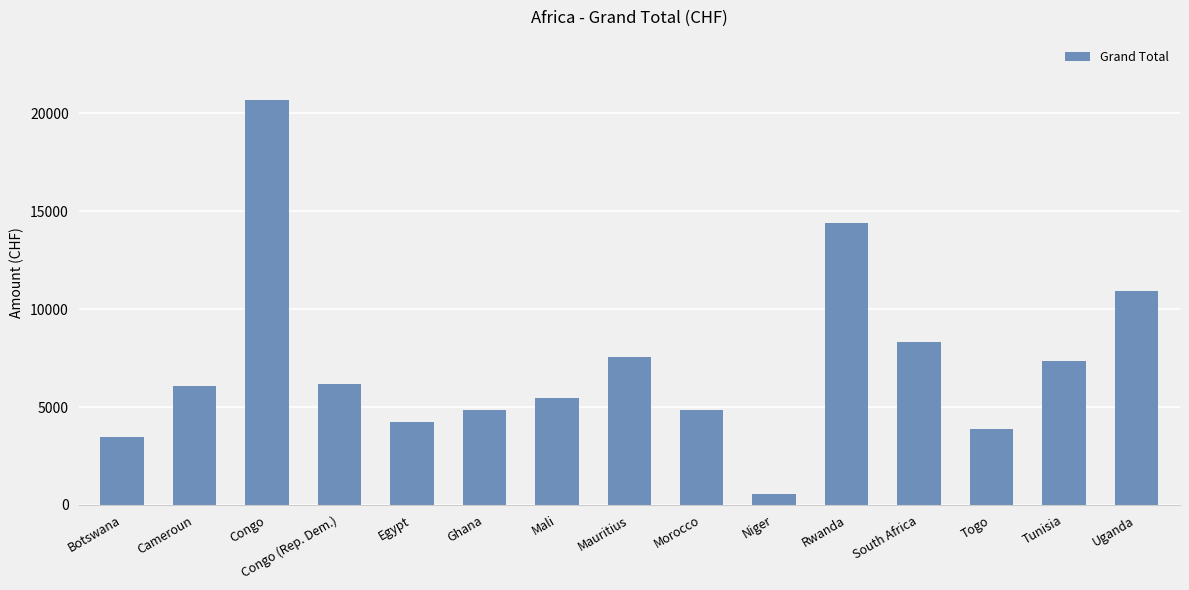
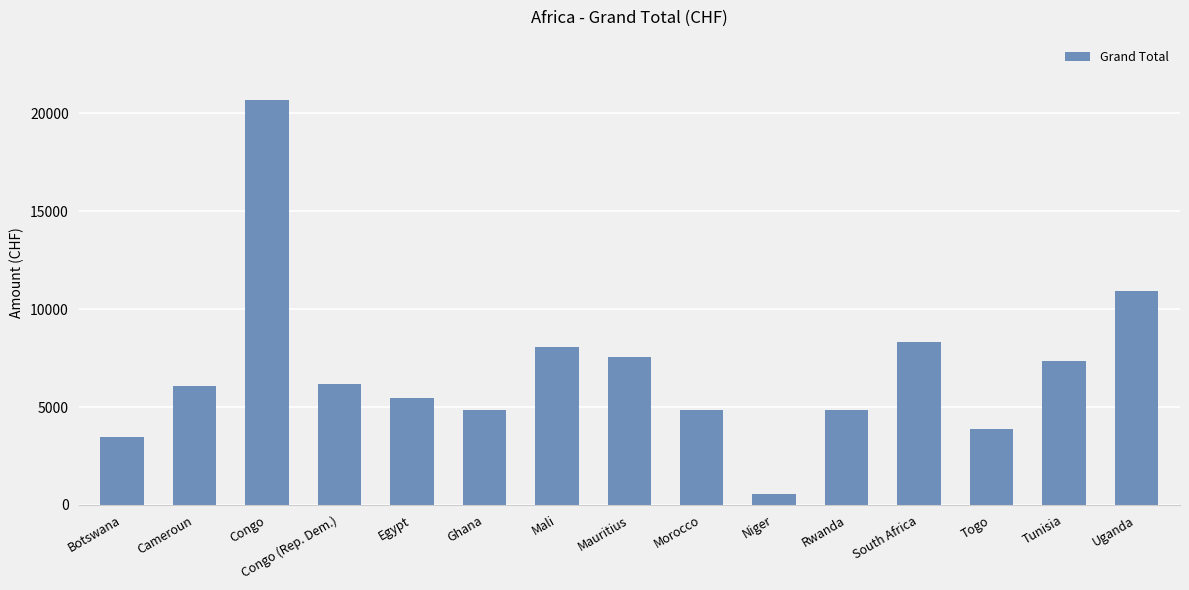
  {
    "Botswana": 3500,
    "Cameroun": 6100,
    "Congo": 20700,
    "Congo (Rep. Dem.)": 6200,
-   "Egypt": 4200,
+   "Egypt": 5500,
    "Ghana": 4900,
-   "Mali": 5500,
+   "Mali": 8100,
    "Mauritius": 7500,
    "Morocco": 4800,
    "Niger": 600,
-   "Rwanda": 14400,
+   "Rwanda": 4900,
    "South Africa": 8300,
    "Togo": 3900,
    "Tunisia": 7300,
    "Uganda": 10900
  }
